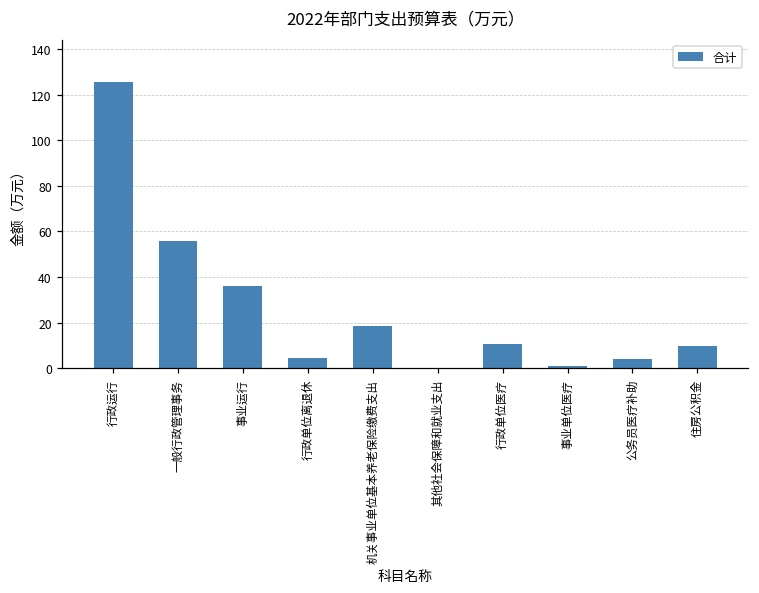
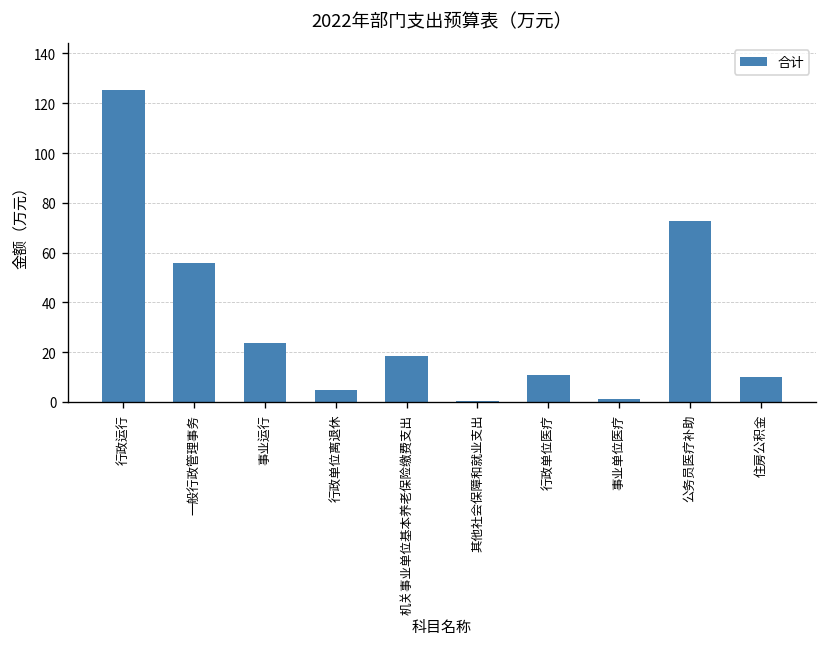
  {
    "行政运行": 125,
    "一般行政管理事务": 56,
-   "事业运行": 36,
+   "事业运行": 24,
    "行政单位离退休": 5,
    "机关事业单位基本养老保险缴费支出": 18,
    "行政单位医疗": 11,
    "事业单位医疗": 1,
-   "公务员医疗补助": 4,
+   "公务员医疗补助": 73,
    "住房公积金": 10
  }
